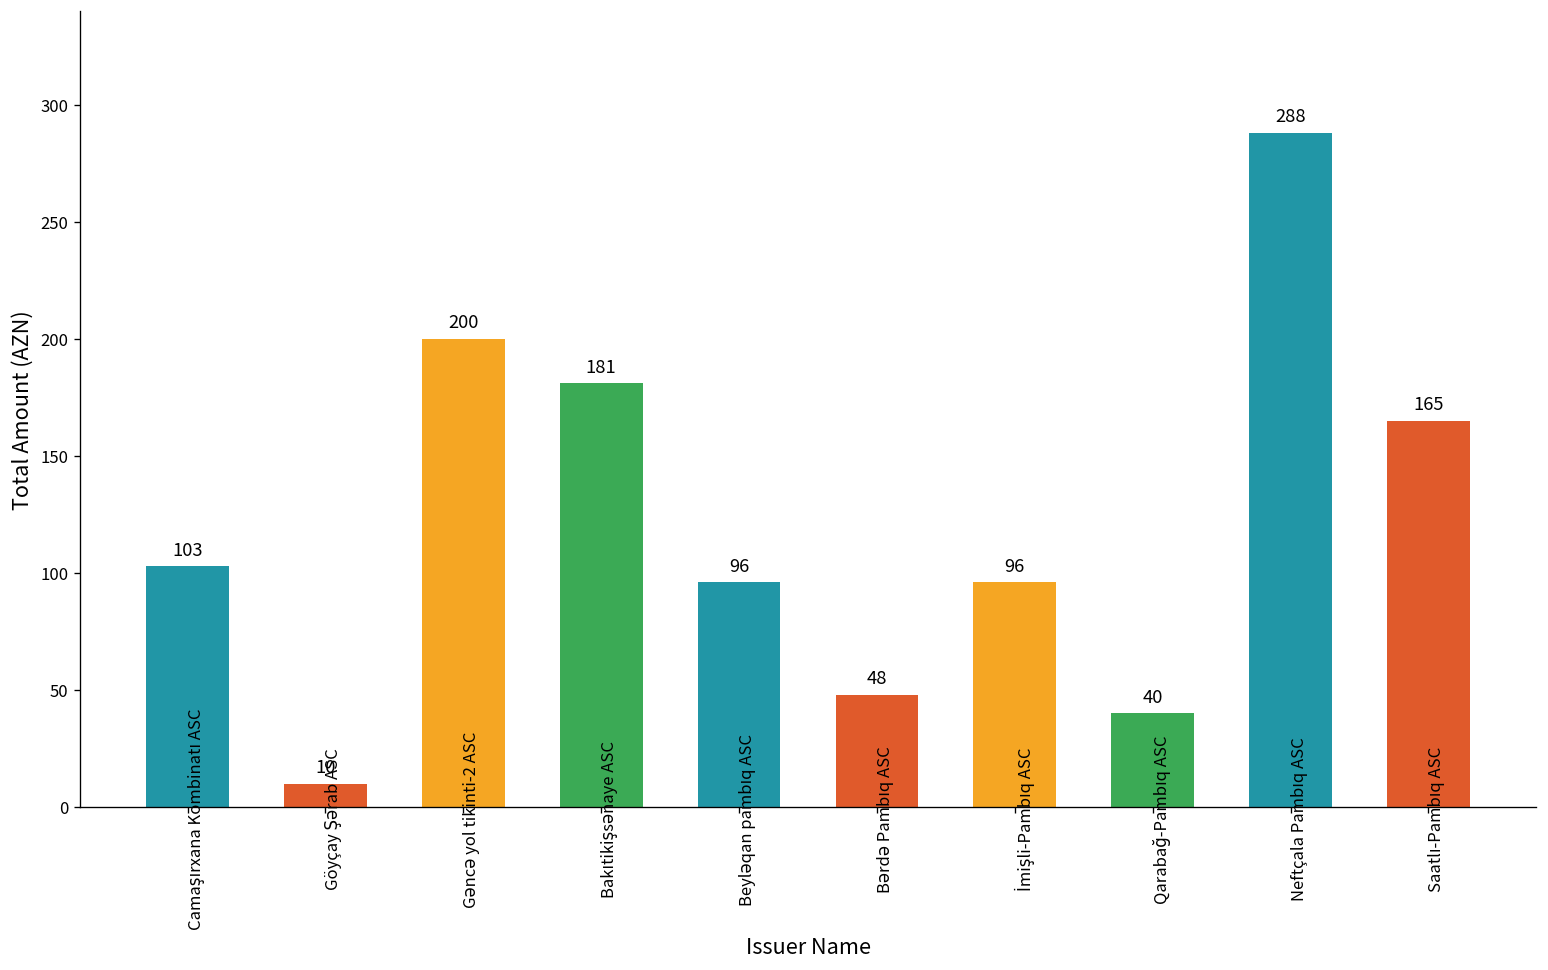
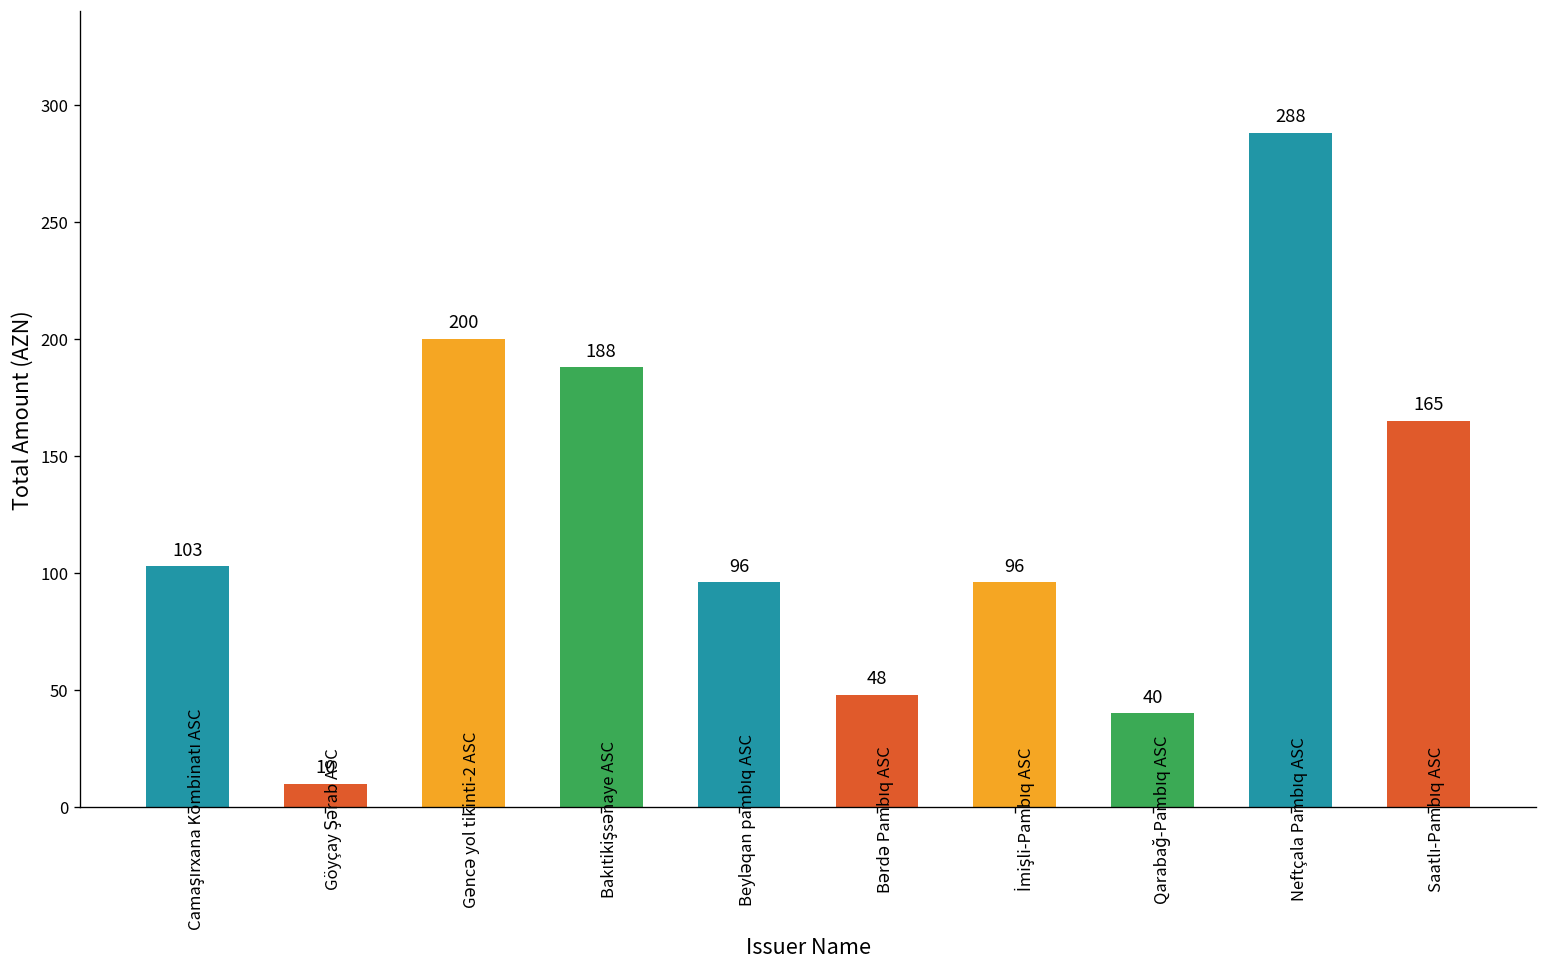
  {
    "Camaşırxana Kombinatı ASC": 103,
    "Göyçay Şərab ASC": 10,
    "Gəncə yol tikinti-2 ASC": 200,
-   "Bakıtikişsənaye ASC": 181,
+   "Bakıtikişsənaye ASC": 188,
    "Beyləqan pambıq ASC": 96,
    "Bərdə Pambıq ASC": 48,
    "İmişli-Pambıq ASC": 96,
    "Qarabağ-Pambıq ASC": 40,
    "Neftçala Pambıq ASC": 288,
    "Saatlı-Pambıq ASC": 165
  }
